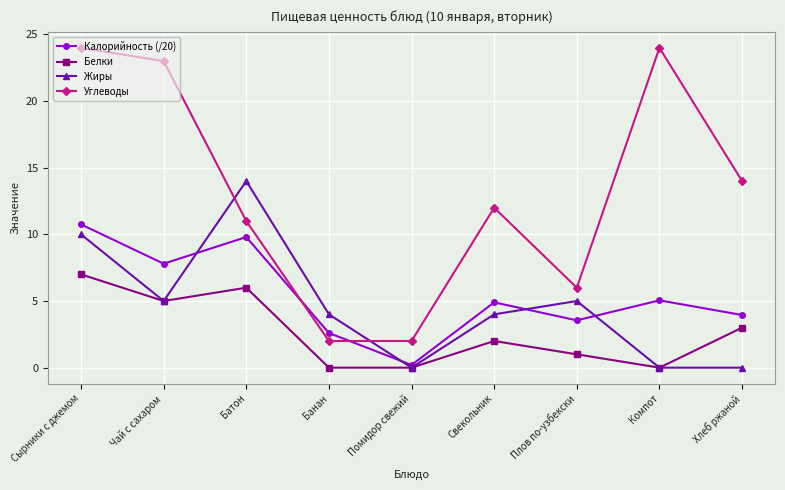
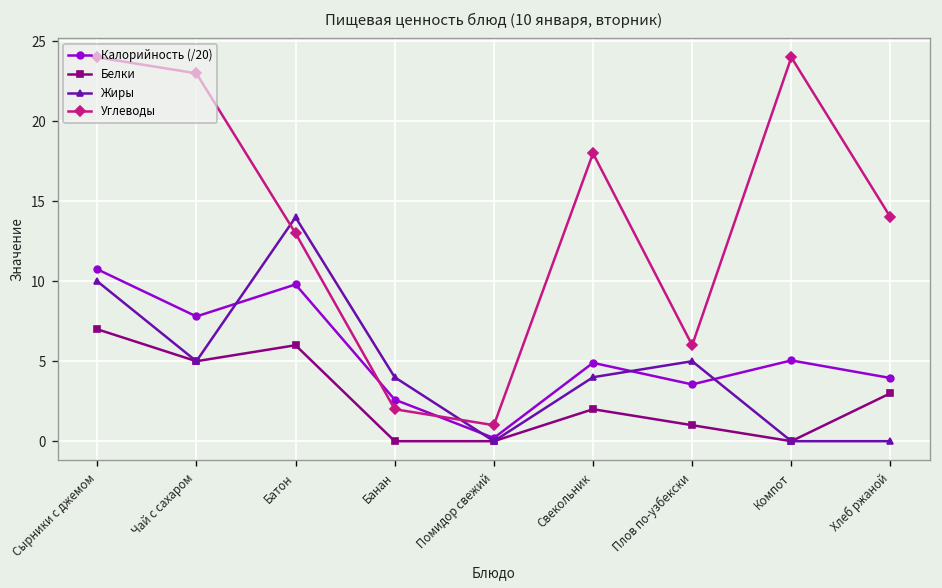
  {
    "Углеводы": {
-     "Батон": 11,
+     "Батон": 13,
      "Банан": 2,
-     "Помидор свежий": 2,
-     "Свекольник": 12,
+     "Помидор свежий": 1,
+     "Свекольник": 18,
      "Плов по-узбекски": 6,
      "Компот": 24,
      "Хлеб ржаной": 14
    }
  }
